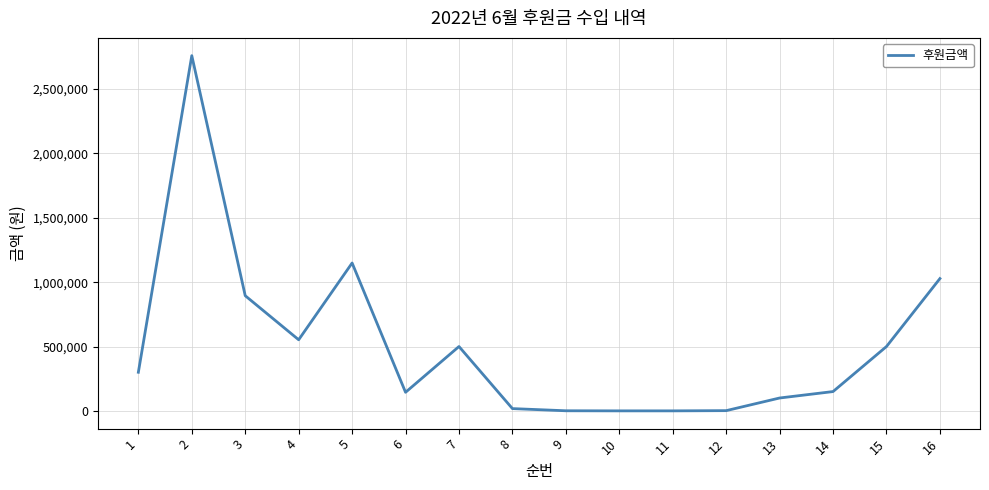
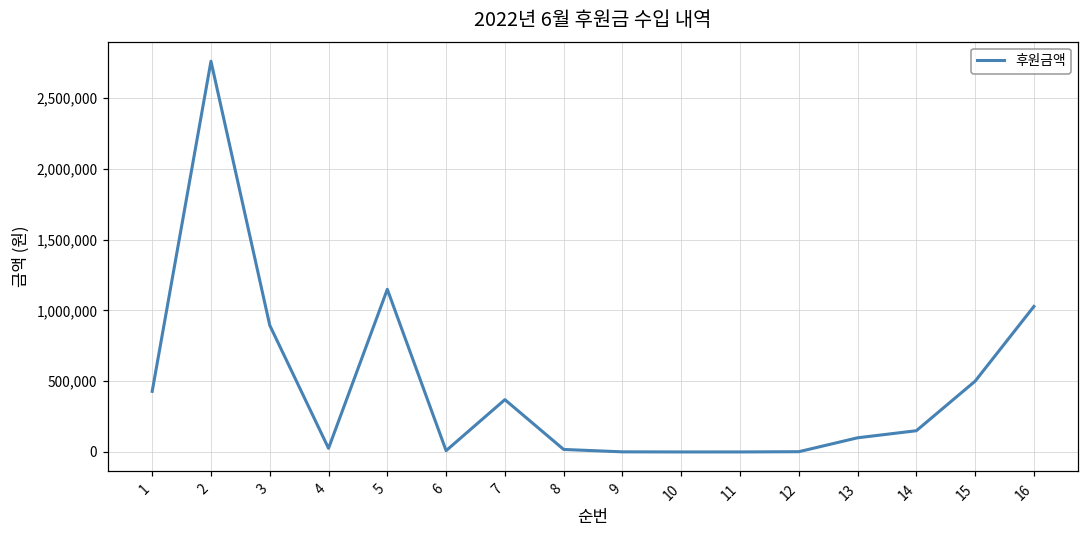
  {
-   "1": "300,000",
+   "1": "430,000",
    "2": "2,760,000",
    "3": "890,000",
-   "4": "550,000",
+   "4": "30,000",
    "5": "1,150,000",
-   "6": "140,000",
-   "7": "500,000",
+   "6": "10,000",
+   "7": "370,000",
    "8": "20,000",
    "9": "0",
    "10": "0",
    "11": "0",
    "12": "0",
    "13": "100,000",
    "14": "150,000",
    "15": "500,000",
    "16": "1,030,000"
  }
